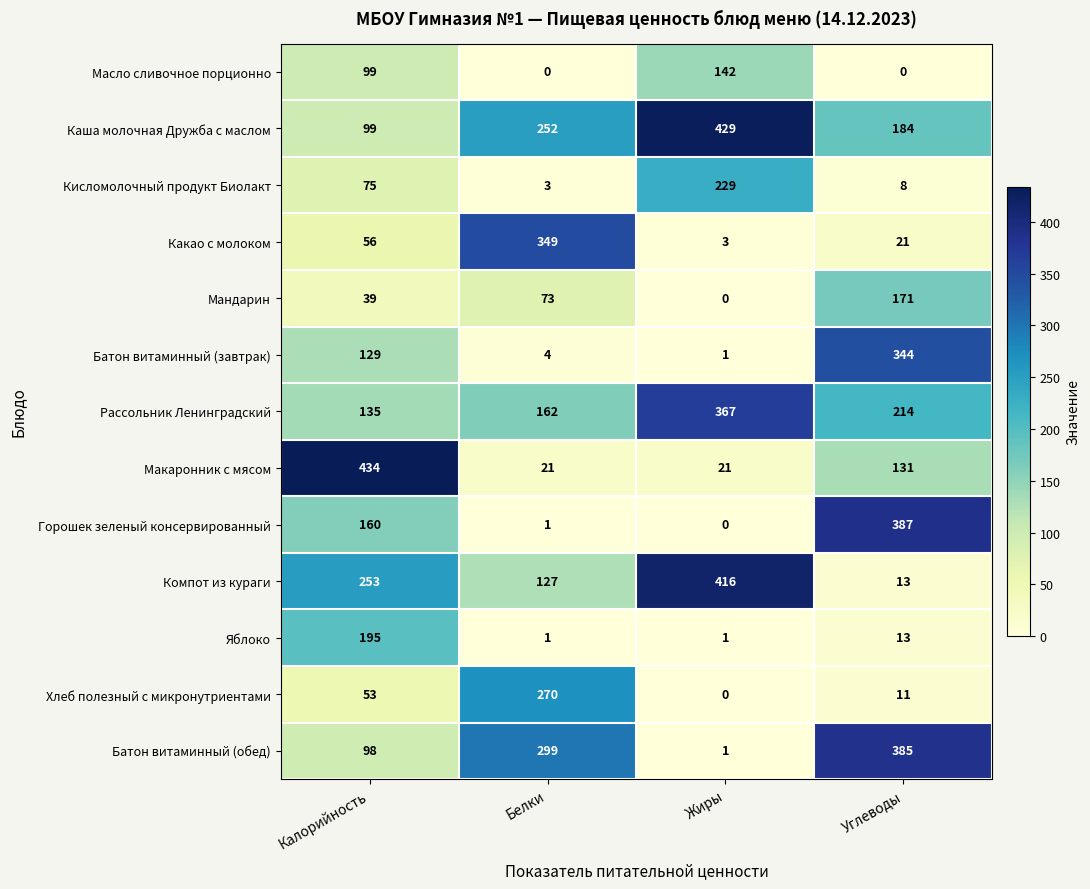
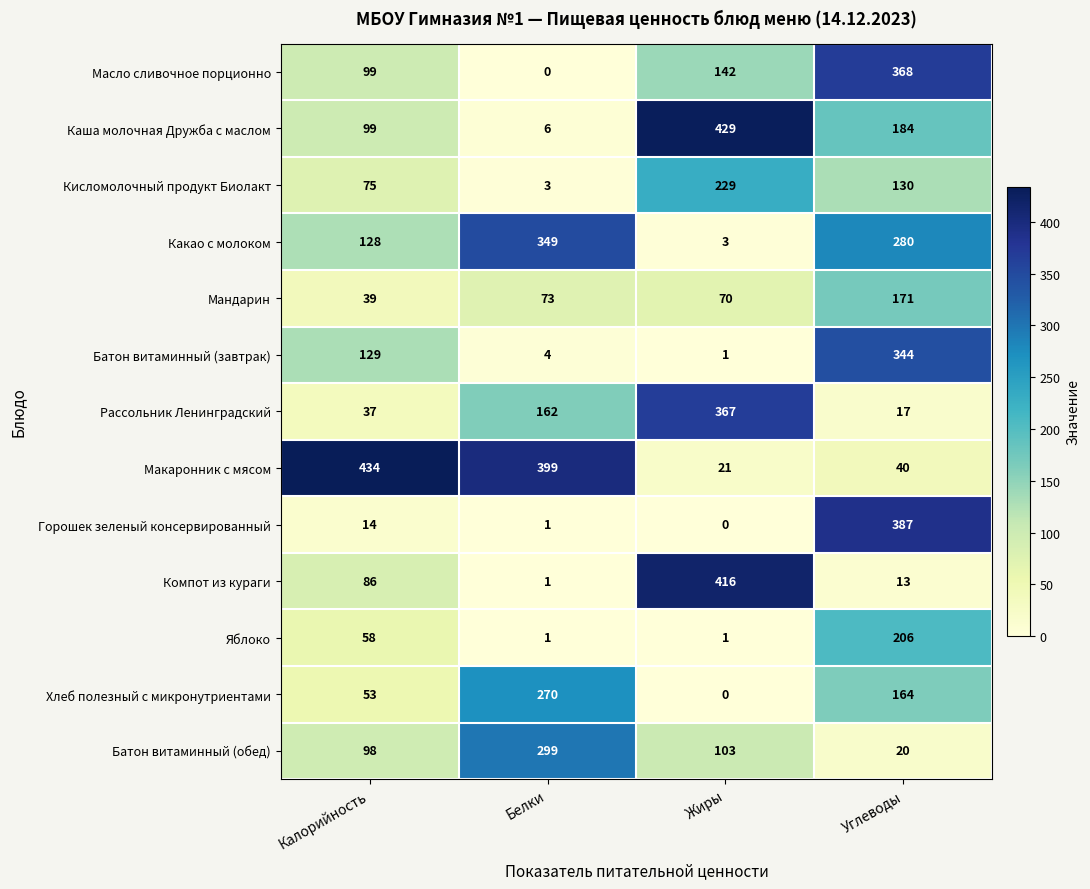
  {
    "Масло сливочное порционно": {
      "Калорийность": 99,
      "Белки": 0,
      "Жиры": 142,
-     "Углеводы": 0
+     "Углеводы": 368
    },
    "Каша молочная Дружба с маслом": {
      "Калорийность": 99,
-     "Белки": 252,
+     "Белки": 6,
      "Жиры": 429,
      "Углеводы": 184
    },
    "Кисломолочный продукт Биолакт": {
      "Калорийность": 75,
      "Белки": 3,
      "Жиры": 229,
-     "Углеводы": 8
+     "Углеводы": 130
    },
    "Какао с молоком": {
-     "Калорийность": 56,
+     "Калорийность": 128,
      "Белки": 349,
      "Жиры": 3,
-     "Углеводы": 21
+     "Углеводы": 280
    },
    "Мандарин": {
      "Калорийность": 39,
      "Белки": 73,
-     "Жиры": 0,
+     "Жиры": 70,
      "Углеводы": 171
    },
    "Батон витаминный (завтрак)": {
      "Калорийность": 129,
      "Белки": 4,
      "Жиры": 1,
      "Углеводы": 344
    },
    "Рассольник Ленинградский": {
-     "Калорийность": 135,
+     "Калорийность": 37,
      "Белки": 162,
      "Жиры": 367,
-     "Углеводы": 214
+     "Углеводы": 17
    },
    "Макаронник с мясом": {
      "Калорийность": 434,
-     "Белки": 21,
+     "Белки": 399,
      "Жиры": 21,
-     "Углеводы": 131
+     "Углеводы": 40
    },
    "Горошек зеленый консервированный": {
-     "Калорийность": 160,
+     "Калорийность": 14,
      "Белки": 1,
      "Жиры": 0,
      "Углеводы": 387
    },
    "Компот из кураги": {
-     "Калорийность": 253,
-     "Белки": 127,
+     "Калорийность": 86,
+     "Белки": 1,
      "Жиры": 416,
      "Углеводы": 13
    },
    "Яблоко": {
-     "Калорийность": 195,
+     "Калорийность": 58,
      "Белки": 1,
      "Жиры": 1,
-     "Углеводы": 13
+     "Углеводы": 206
    },
    "Хлеб полезный с микронутриентами": {
      "Калорийность": 53,
      "Белки": 270,
      "Жиры": 0,
-     "Углеводы": 11
+     "Углеводы": 164
    },
    "Батон витаминный (обед)": {
      "Калорийность": 98,
      "Белки": 299,
-     "Жиры": 1,
-     "Углеводы": 385
+     "Жиры": 103,
+     "Углеводы": 20
    }
  }
